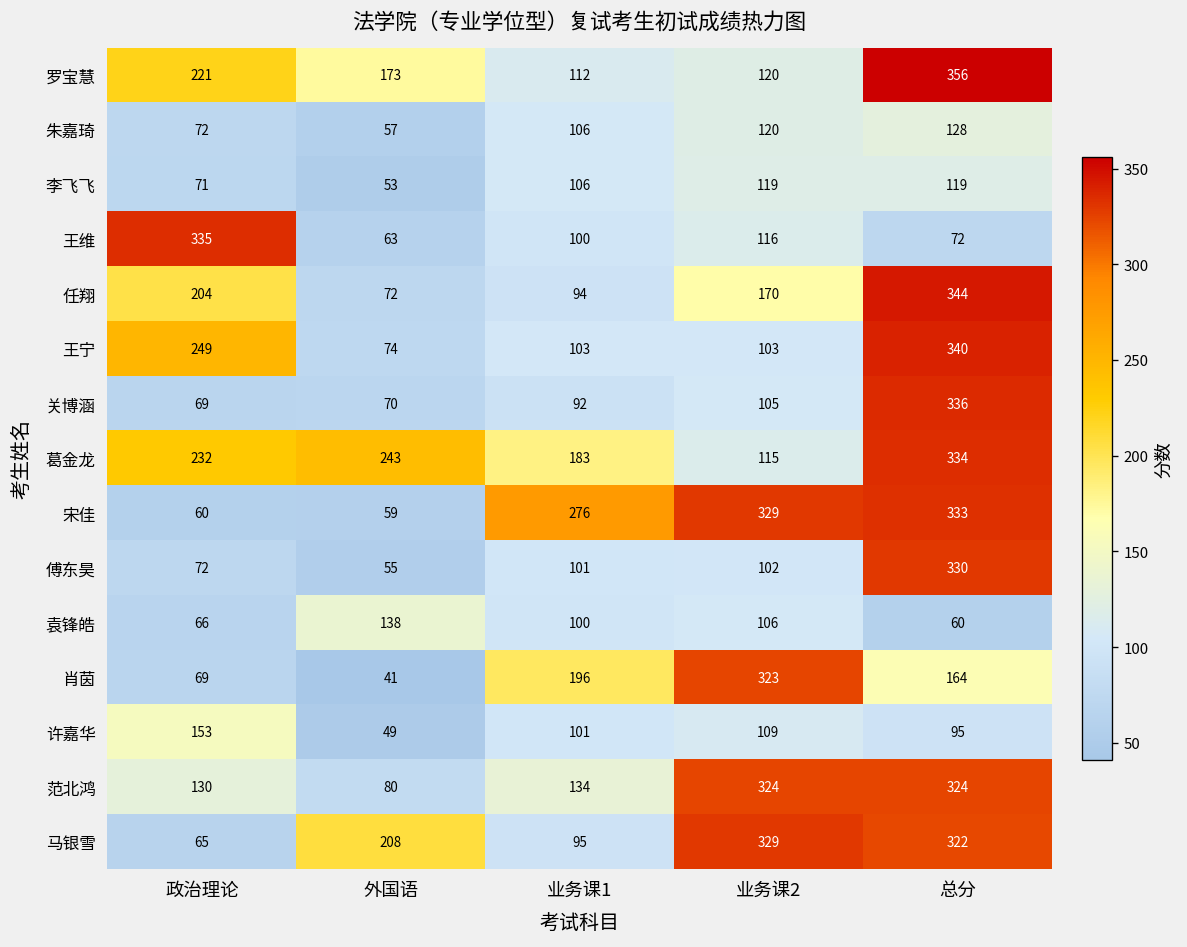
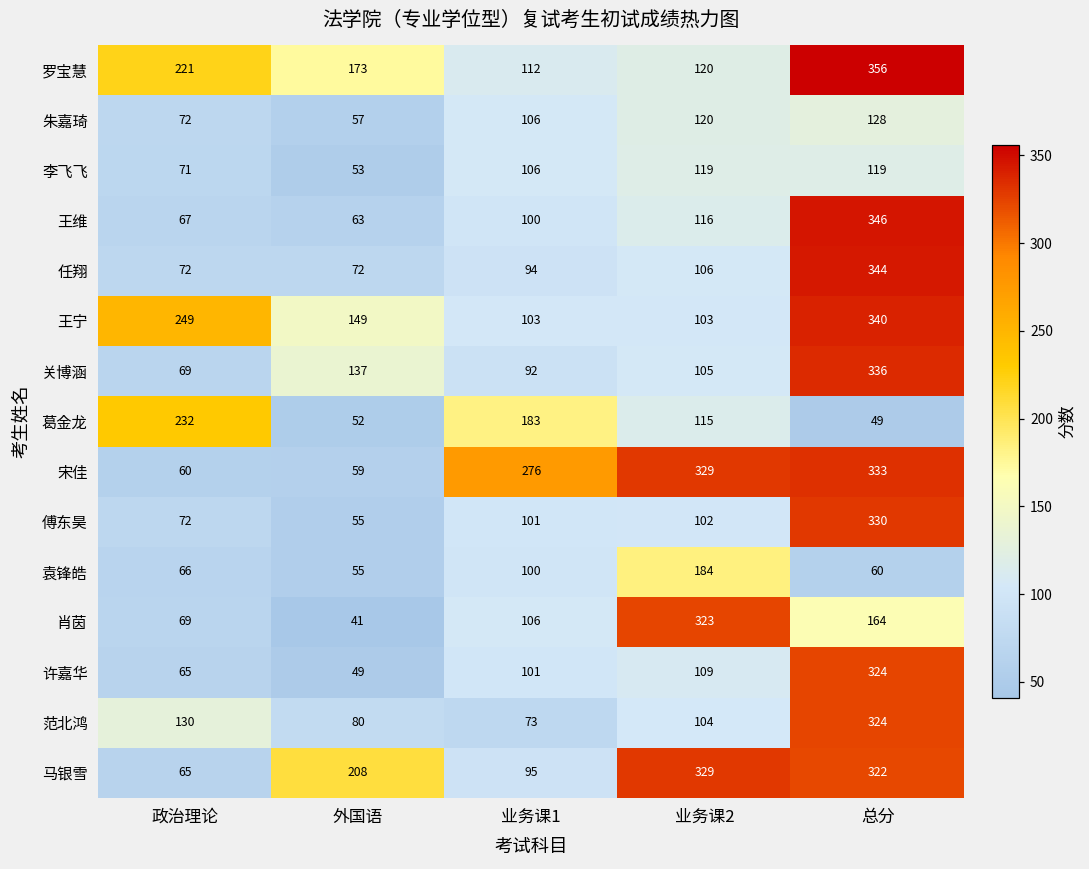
  {
    "罗宝慧": {
      "政治理论": 221,
      "外国语": 173,
      "业务课1": 112,
      "业务课2": 120,
      "总分": 356
    },
    "朱嘉琦": {
      "政治理论": 72,
      "外国语": 57,
      "业务课1": 106,
      "业务课2": 120,
      "总分": 128
    },
    "李飞飞": {
      "政治理论": 71,
      "外国语": 53,
      "业务课1": 106,
      "业务课2": 119,
      "总分": 119
    },
    "王维": {
-     "政治理论": 335,
+     "政治理论": 67,
      "外国语": 63,
      "业务课1": 100,
      "业务课2": 116,
-     "总分": 72
+     "总分": 346
    },
    "任翔": {
-     "政治理论": 204,
+     "政治理论": 72,
      "外国语": 72,
      "业务课1": 94,
-     "业务课2": 170,
+     "业务课2": 106,
      "总分": 344
    },
    "王宁": {
      "政治理论": 249,
-     "外国语": 74,
+     "外国语": 149,
      "业务课1": 103,
      "业务课2": 103,
      "总分": 340
    },
    "关博涵": {
      "政治理论": 69,
-     "外国语": 70,
+     "外国语": 137,
      "业务课1": 92,
      "业务课2": 105,
      "总分": 336
    },
    "葛金龙": {
      "政治理论": 232,
-     "外国语": 243,
+     "外国语": 52,
      "业务课1": 183,
      "业务课2": 115,
-     "总分": 334
+     "总分": 49
    },
    "宋佳": {
      "政治理论": 60,
      "外国语": 59,
      "业务课1": 276,
      "业务课2": 329,
      "总分": 333
    },
    "傅东昊": {
      "政治理论": 72,
      "外国语": 55,
      "业务课1": 101,
      "业务课2": 102,
      "总分": 330
    },
    "袁锋皓": {
      "政治理论": 66,
-     "外国语": 138,
+     "外国语": 55,
      "业务课1": 100,
-     "业务课2": 106,
+     "业务课2": 184,
      "总分": 60
    },
    "肖茵": {
      "政治理论": 69,
      "外国语": 41,
-     "业务课1": 196,
+     "业务课1": 106,
      "业务课2": 323,
      "总分": 164
    },
    "许嘉华": {
-     "政治理论": 153,
+     "政治理论": 65,
      "外国语": 49,
      "业务课1": 101,
      "业务课2": 109,
-     "总分": 95
+     "总分": 324
    },
    "范北鸿": {
      "政治理论": 130,
      "外国语": 80,
-     "业务课1": 134,
-     "业务课2": 324,
+     "业务课1": 73,
+     "业务课2": 104,
      "总分": 324
    },
    "马银雪": {
      "政治理论": 65,
      "外国语": 208,
      "业务课1": 95,
      "业务课2": 329,
      "总分": 322
    }
  }
